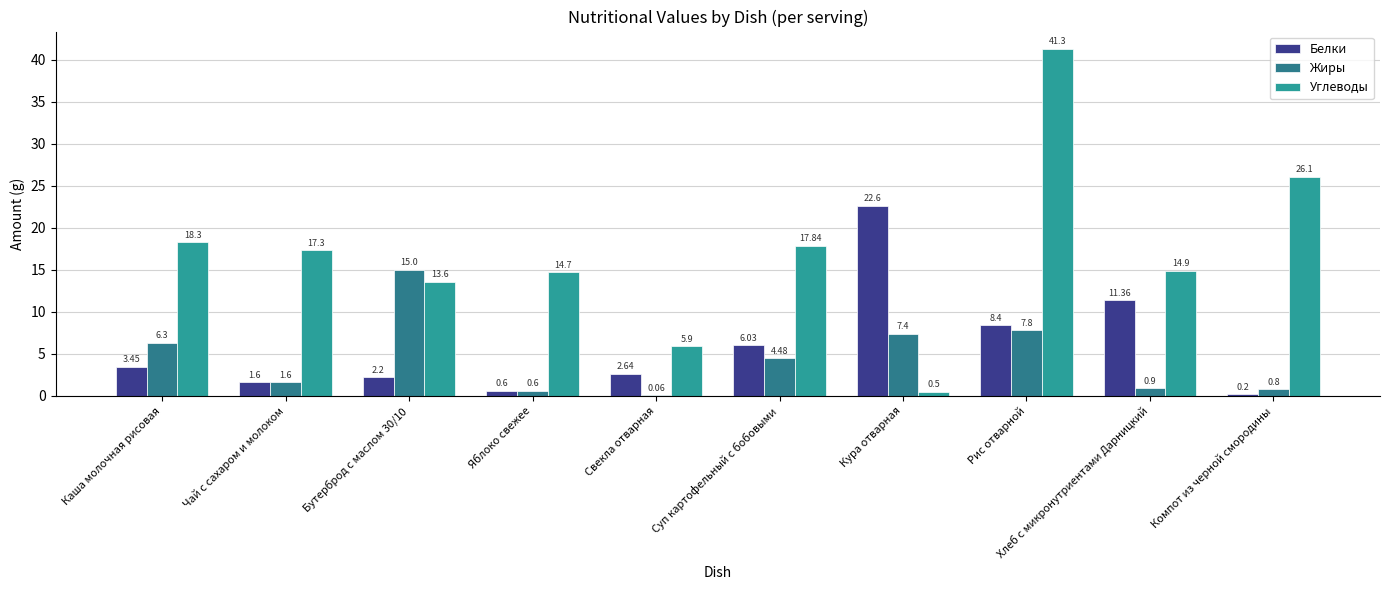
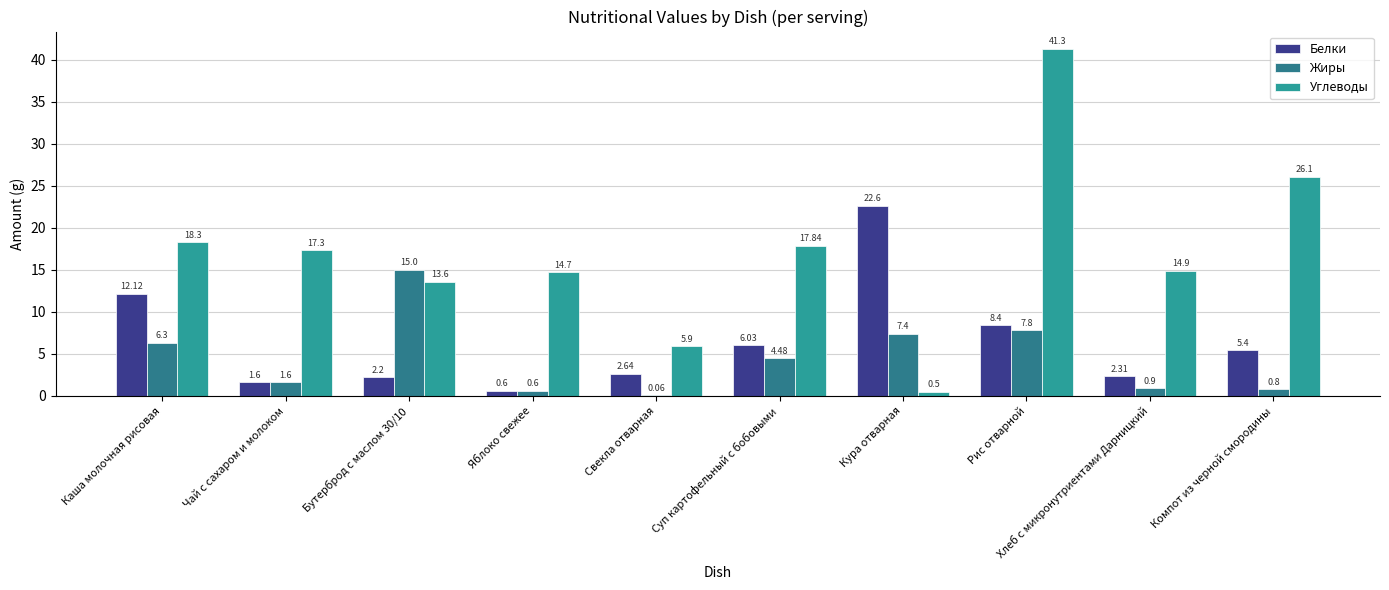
  {
    "Белки": {
-     "Каша молочная рисовая": 3.45,
+     "Каша молочная рисовая": 12.12,
      "Чай с сахаром и молоком": 1.6,
      "Бутерброд с маслом 30/10": 2.2,
      "Яблоко свежее": 0.6,
      "Свекла отварная": 2.64,
      "Суп картофельный с бобовыми": 6.03,
      "Кура отварная": 22.6,
      "Рис отварной": 8.4,
-     "Хлеб с микронутриентами Дарницкий": 11.36,
-     "Компот из черной смородины": 0.2
+     "Хлеб с микронутриентами Дарницкий": 2.31,
+     "Компот из черной смородины": 5.4
    }
  }
